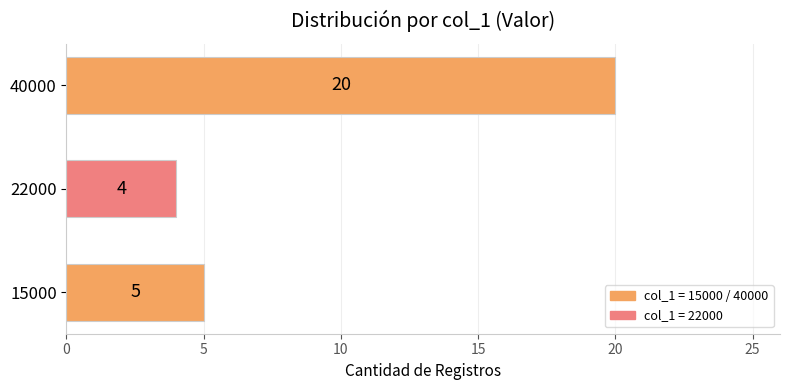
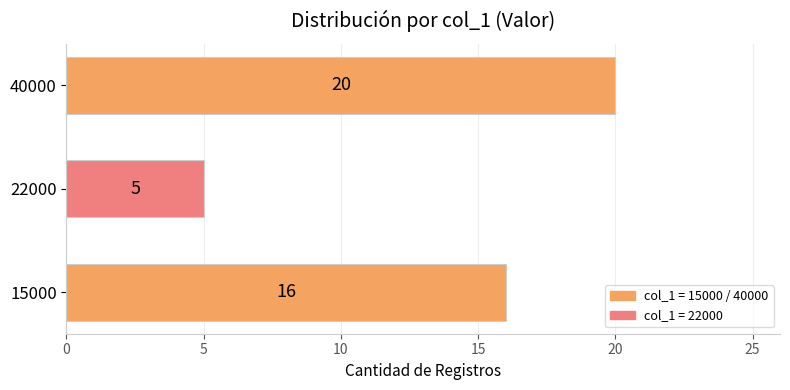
  {
    "40000": 20,
-   "22000": 4,
-   "15000": 5
+   "22000": 5,
+   "15000": 16
  }
